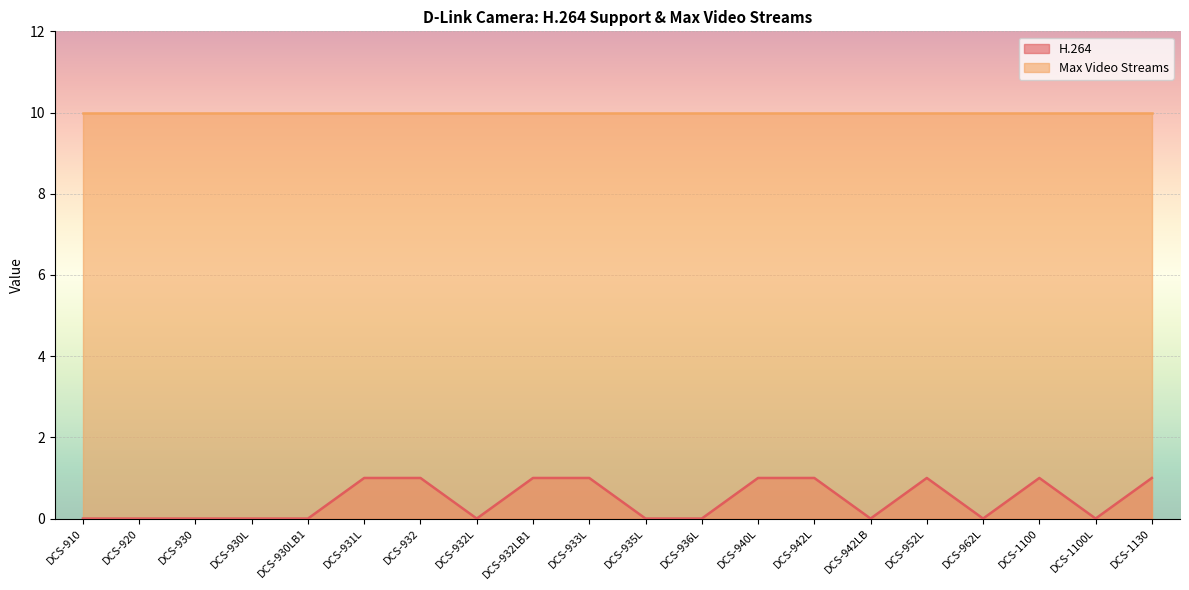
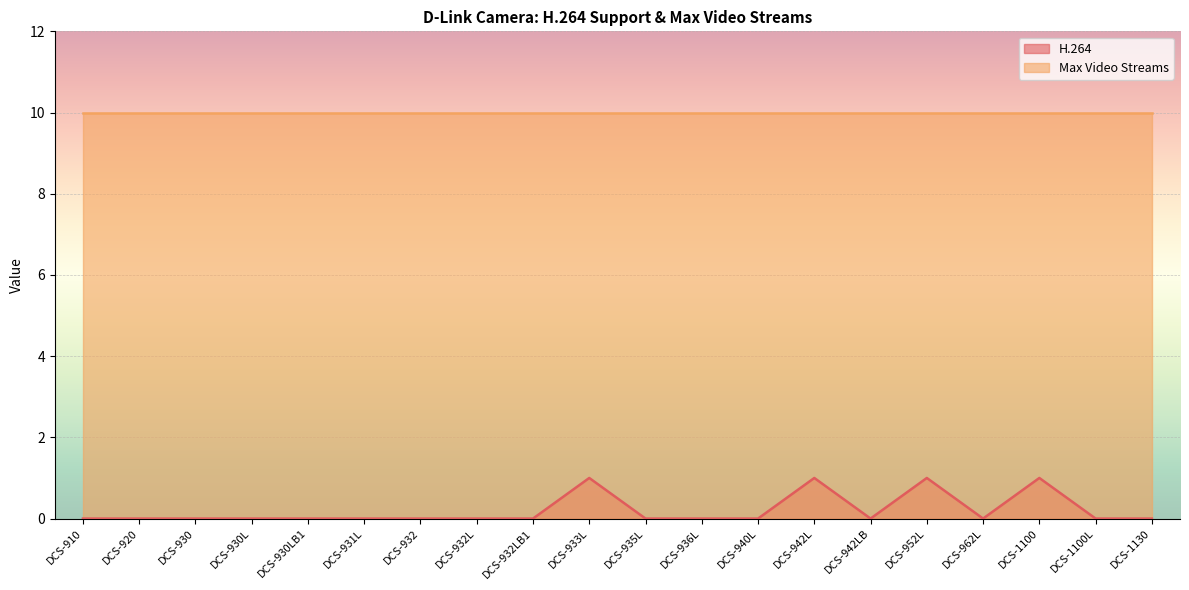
  {
    "H.264": {
      "DCS-910": 0,
      "DCS-920": 0,
      "DCS-930": 0,
      "DCS-930L": 0,
      "DCS-930LB1": 0,
-     "DCS-931L": 1,
-     "DCS-932": 1,
+     "DCS-931L": 0,
+     "DCS-932": 0,
      "DCS-932L": 0,
-     "DCS-932LB1": 1,
+     "DCS-932LB1": 0,
      "DCS-933L": 1,
      "DCS-935L": 0,
      "DCS-936L": 0,
-     "DCS-940L": 1,
+     "DCS-940L": 0,
      "DCS-942L": 1,
      "DCS-942LB": 0,
      "DCS-952L": 1,
      "DCS-962L": 0,
      "DCS-1100": 1,
      "DCS-1100L": 0,
-     "DCS-1130": 1
+     "DCS-1130": 0
    },
    "Max Video Streams": {
      "DCS-910": 10,
      "DCS-920": 10,
      "DCS-930": 10,
      "DCS-930L": 10,
      "DCS-930LB1": 10,
      "DCS-931L": 10,
      "DCS-932": 10,
      "DCS-932L": 10,
      "DCS-932LB1": 10,
      "DCS-933L": 10,
      "DCS-935L": 10,
      "DCS-936L": 10,
      "DCS-940L": 10,
      "DCS-942L": 10,
      "DCS-942LB": 10,
      "DCS-952L": 10,
      "DCS-962L": 10,
      "DCS-1100": 10,
      "DCS-1100L": 10,
      "DCS-1130": 10
    }
  }
